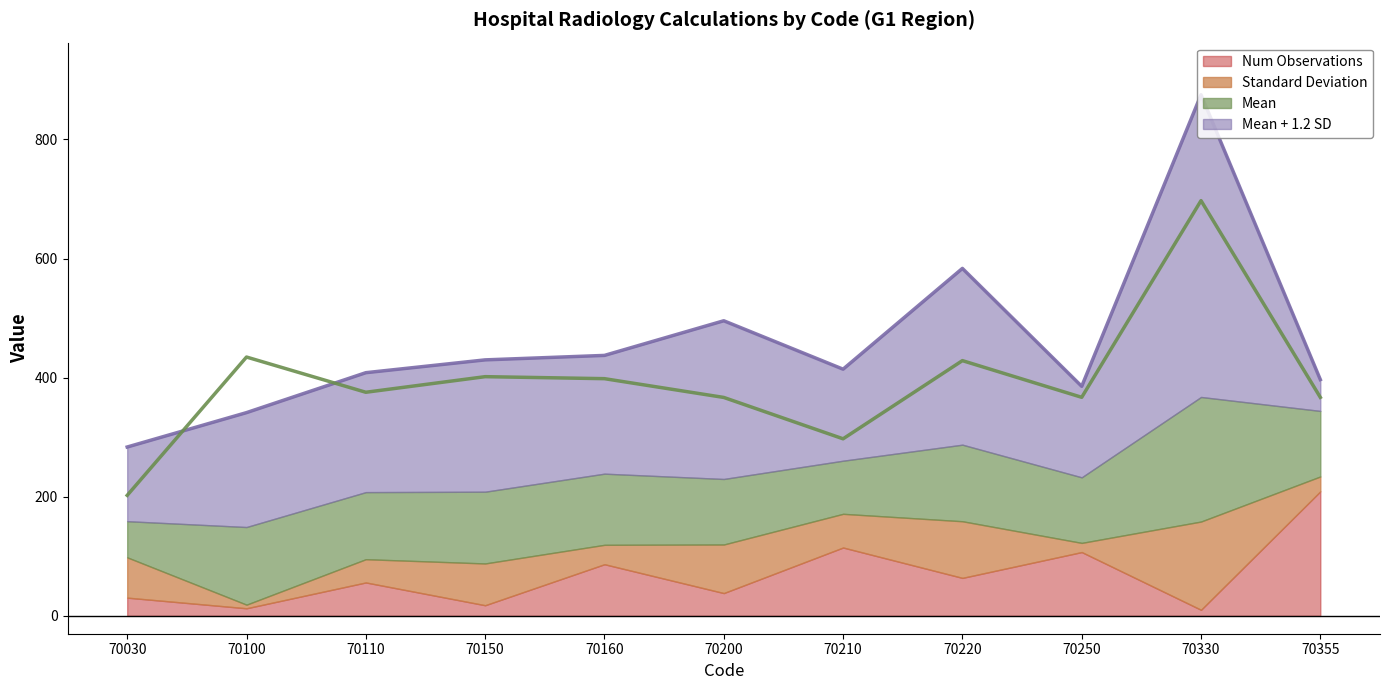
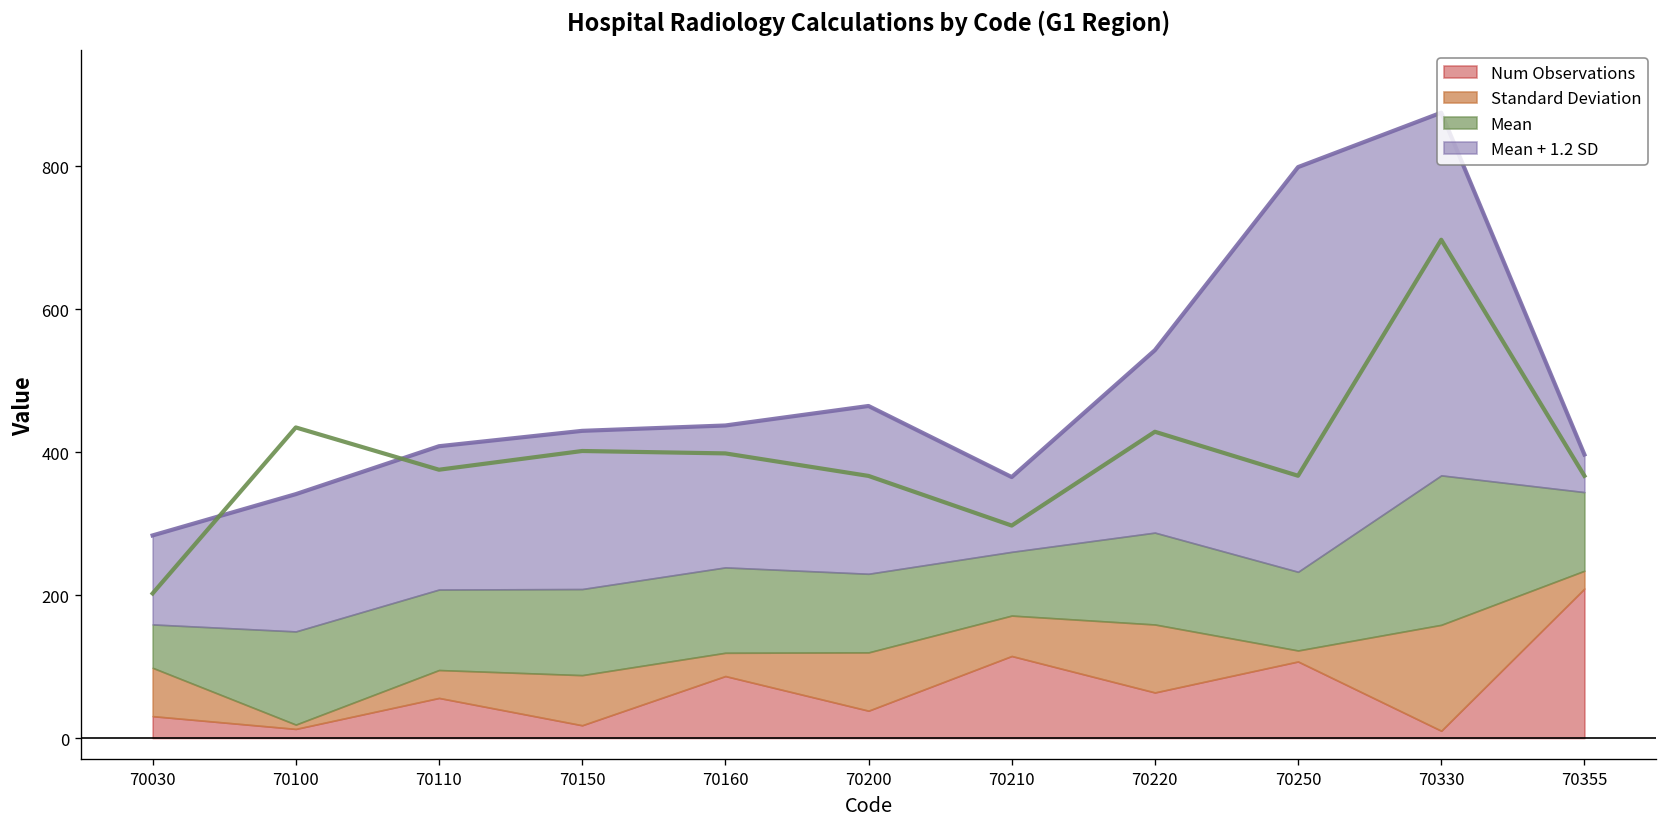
  {
    "Mean + 1.2 SD": {
      "70030": 280,
      "70100": 340,
      "70110": 410,
      "70150": 430,
      "70160": 440,
-     "70200": 500,
-     "70210": 410,
-     "70220": 580,
-     "70250": 390,
+     "70200": 460,
+     "70210": 370,
+     "70220": 540,
+     "70250": 800,
      "70355": 400
    }
  }
